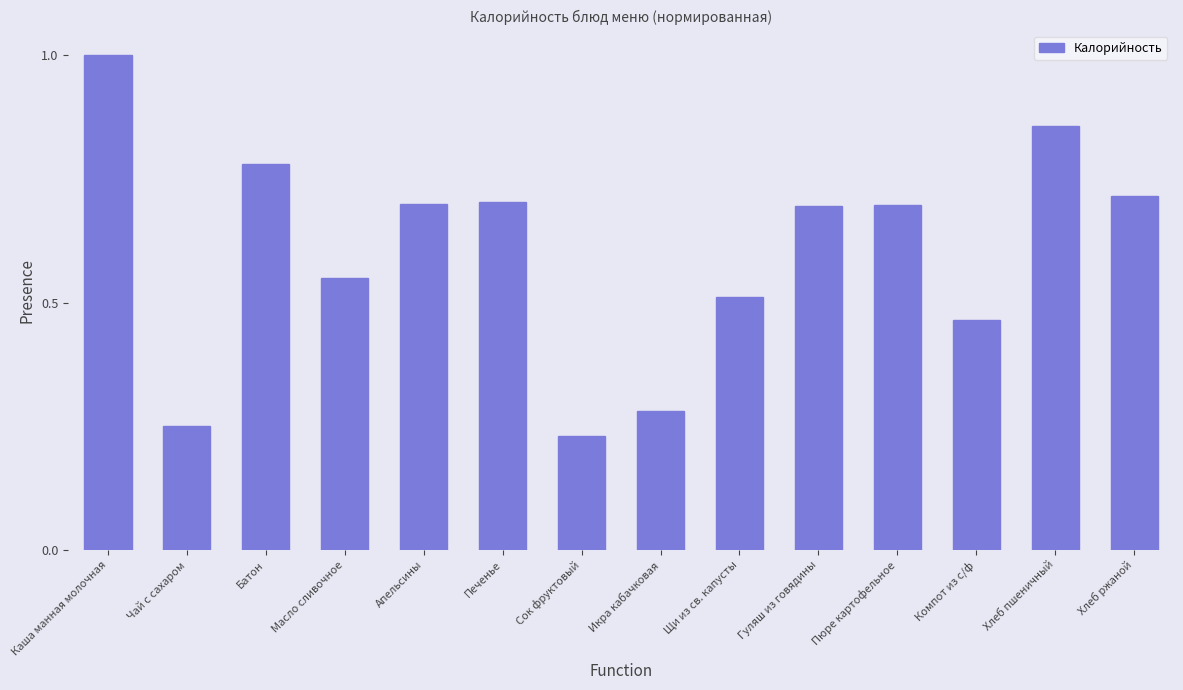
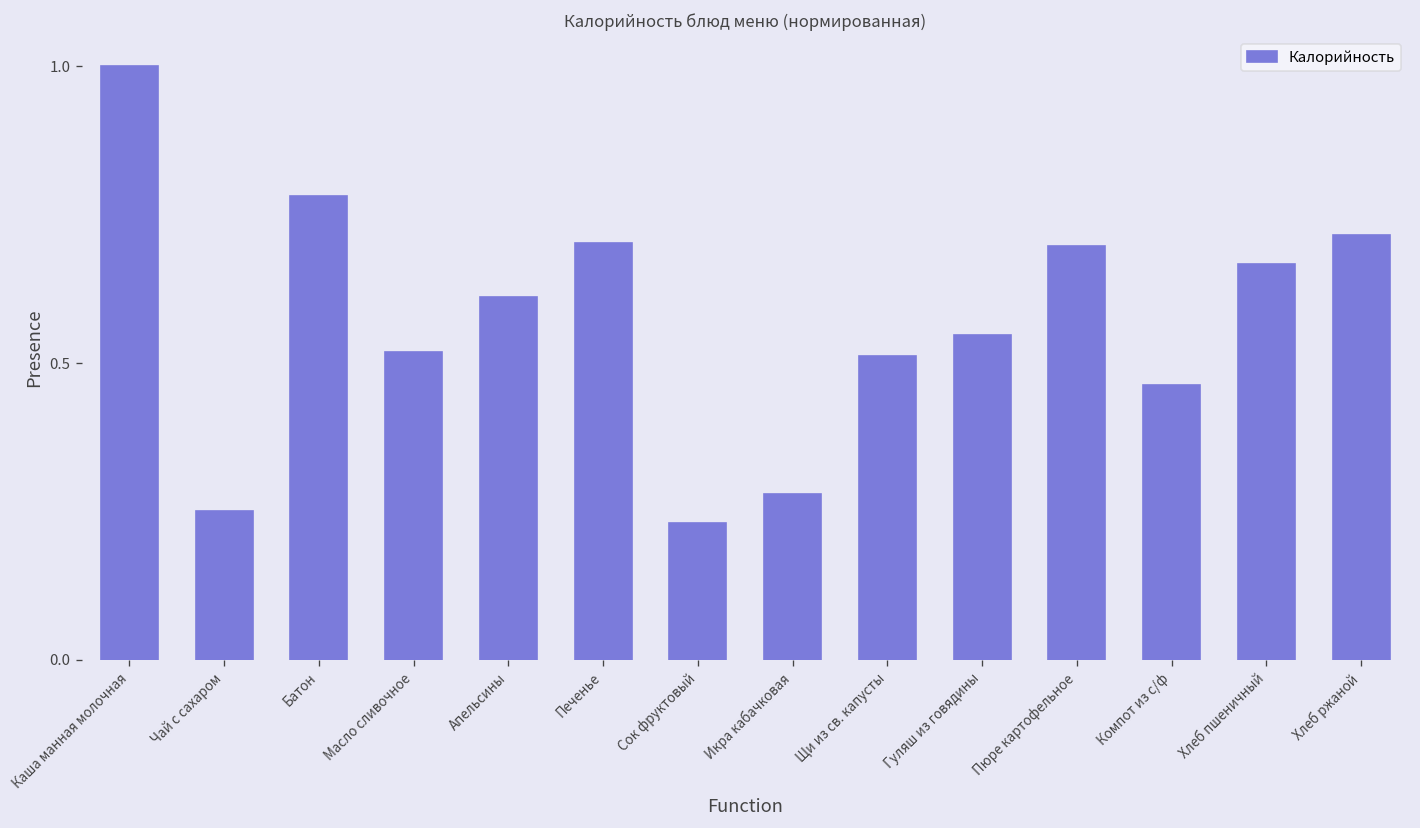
  {
    "Каша манная молочная": 1.00,
    "Чай с сахаром": 0.25,
    "Батон": 0.78,
-   "Масло сливочное": 0.55,
-   "Апельсины": 0.70,
+   "Масло сливочное": 0.52,
+   "Апельсины": 0.61,
    "Печенье": 0.70,
    "Сок фруктовый": 0.23,
    "Икра кабачковая": 0.28,
    "Щи из св. капусты": 0.51,
-   "Гуляш из говядины": 0.70,
+   "Гуляш из говядины": 0.55,
    "Пюре картофельное": 0.70,
    "Компот из с/ф": 0.46,
-   "Хлеб пшеничный": 0.86,
+   "Хлеб пшеничный": 0.67,
    "Хлеб ржаной": 0.72
  }
